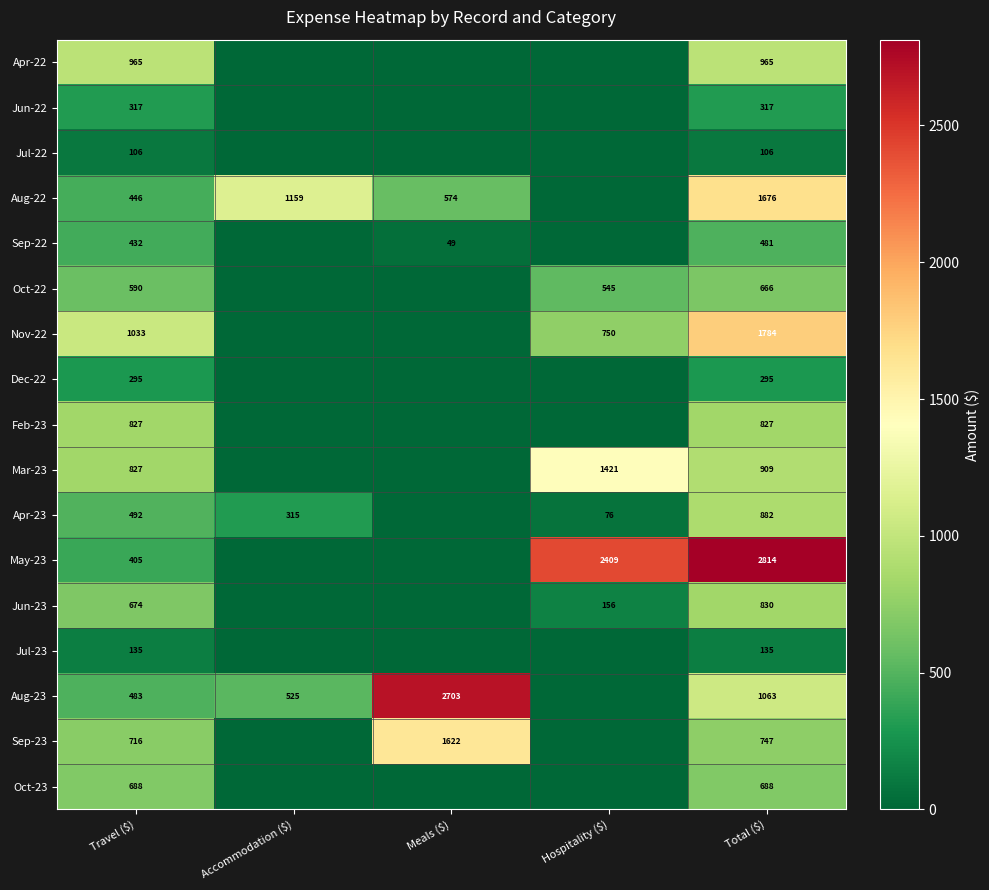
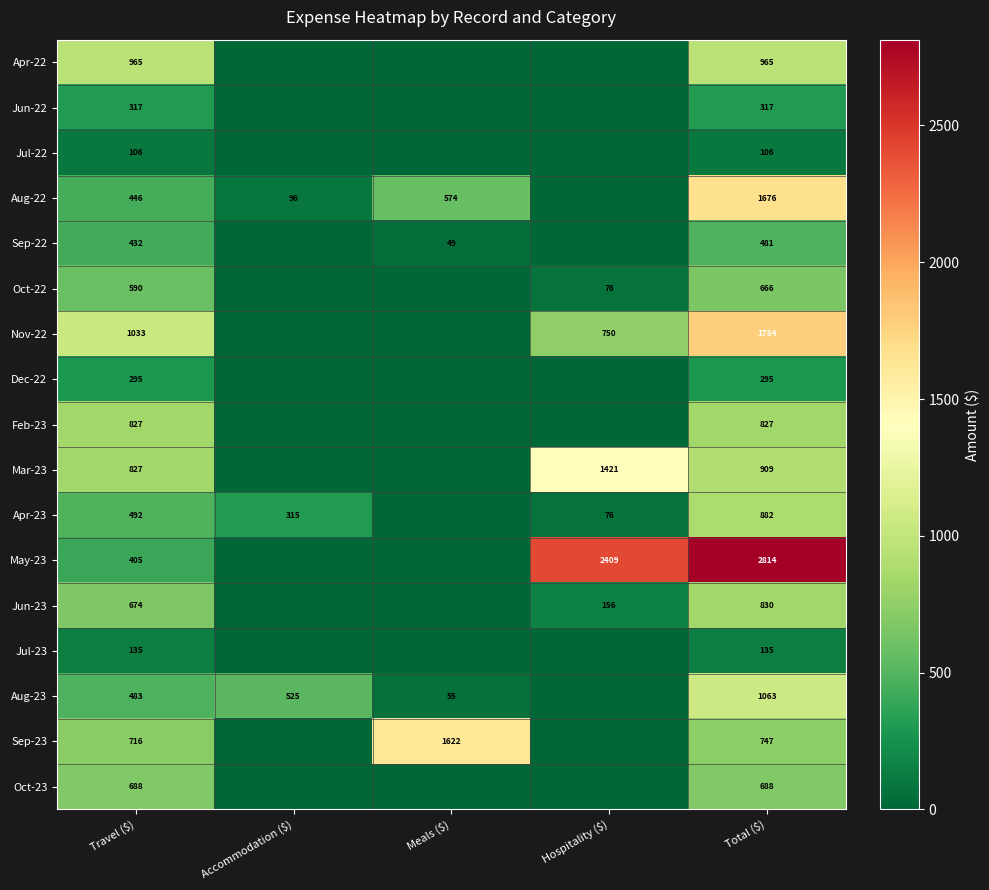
  {
    "Apr-22": {
      "Travel ($)": 965,
      "Total ($)": 965
    },
    "Jun-22": {
      "Travel ($)": 317,
      "Total ($)": 317
    },
    "Jul-22": {
      "Travel ($)": 106,
      "Total ($)": 106
    },
    "Aug-22": {
      "Travel ($)": 446,
-     "Accommodation ($)": 1159,
+     "Accommodation ($)": 96,
      "Meals ($)": 574,
      "Total ($)": 1676
    },
    "Sep-22": {
      "Travel ($)": 432,
      "Meals ($)": 49,
      "Total ($)": 481
    },
    "Oct-22": {
      "Travel ($)": 590,
-     "Hospitality ($)": 545,
+     "Hospitality ($)": 76,
      "Total ($)": 666
    },
    "Nov-22": {
      "Travel ($)": 1033,
      "Hospitality ($)": 750,
      "Total ($)": 1784
    },
    "Dec-22": {
      "Travel ($)": 295,
      "Total ($)": 295
    },
    "Feb-23": {
      "Travel ($)": 827,
      "Total ($)": 827
    },
    "Mar-23": {
      "Travel ($)": 827,
      "Hospitality ($)": 1421,
      "Total ($)": 909
    },
    "Apr-23": {
      "Travel ($)": 492,
      "Accommodation ($)": 315,
      "Hospitality ($)": 76,
      "Total ($)": 882
    },
    "May-23": {
      "Travel ($)": 405,
      "Hospitality ($)": 2409,
      "Total ($)": 2814
    },
    "Jun-23": {
      "Travel ($)": 674,
      "Hospitality ($)": 156,
      "Total ($)": 830
    },
    "Jul-23": {
      "Travel ($)": 135,
      "Total ($)": 135
    },
    "Aug-23": {
      "Travel ($)": 483,
      "Accommodation ($)": 525,
-     "Meals ($)": 2703,
+     "Meals ($)": 55,
      "Total ($)": 1063
    },
    "Sep-23": {
      "Travel ($)": 716,
      "Meals ($)": 1622,
      "Total ($)": 747
    },
    "Oct-23": {
      "Travel ($)": 688,
      "Total ($)": 688
    }
  }
